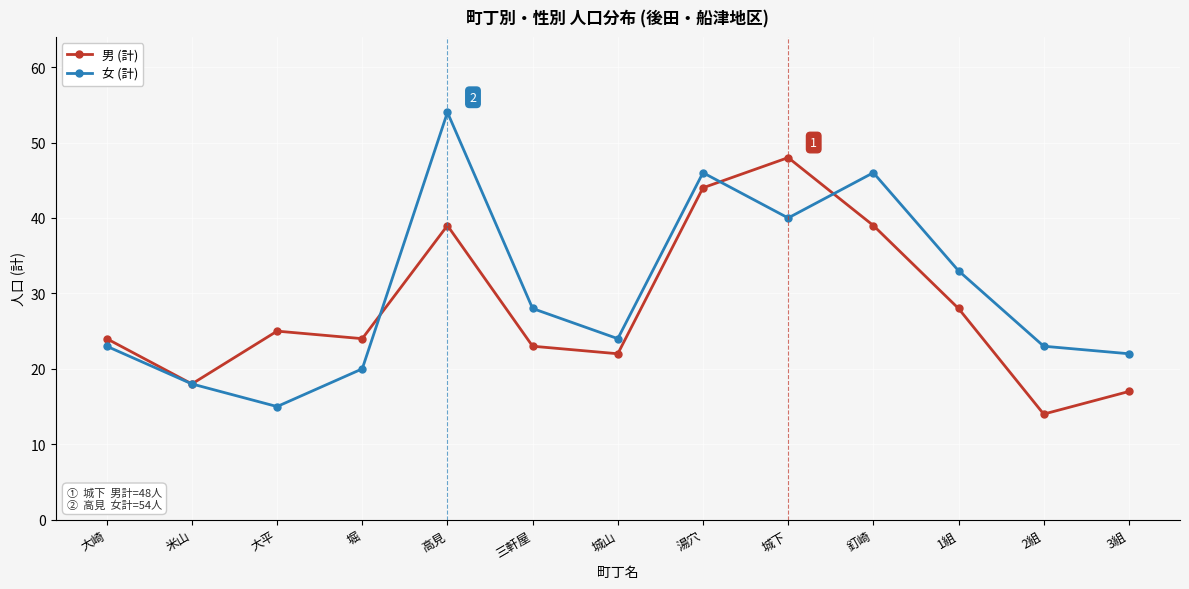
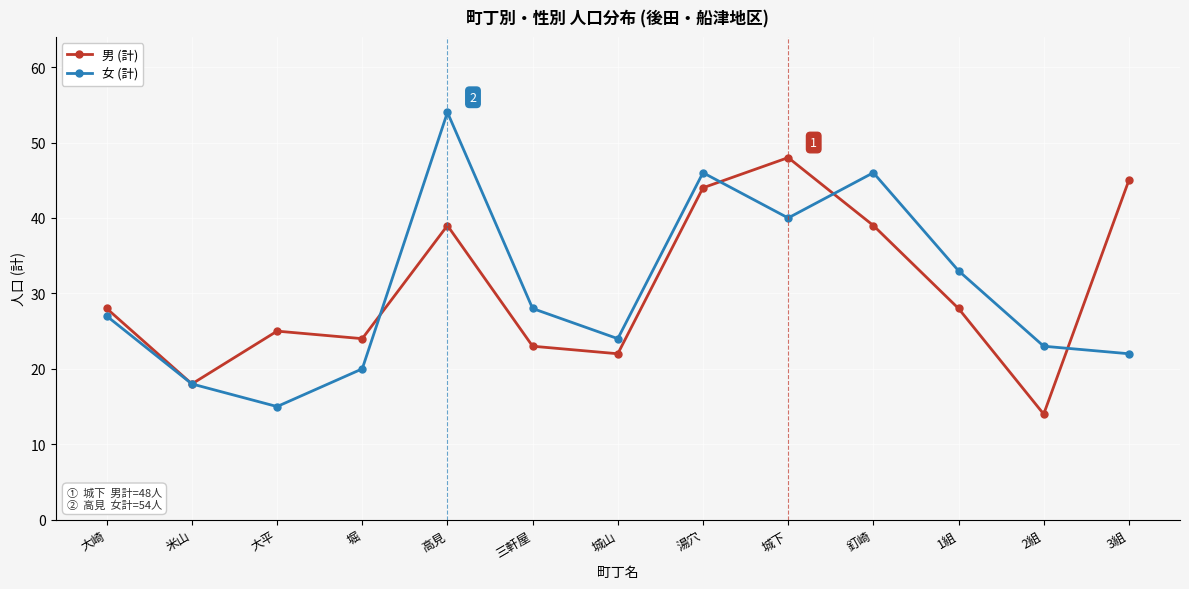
  {
    "男 (計)": {
-     "大崎": 24,
+     "大崎": 28,
      "大平": 25,
      "堀": 24,
      "高見": 39,
      "三軒屋": 23,
      "城山": 22,
      "湯穴": 44,
      "釘崎": 39,
      "1組": 28,
      "2組": 14,
-     "3組": 17
+     "3組": 45
    },
    "女 (計)": {
-     "大崎": 23,
+     "大崎": 27,
      "大平": 15,
      "堀": 20,
      "三軒屋": 28,
      "城山": 24,
      "湯穴": 46,
      "城下": 40,
      "釘崎": 46,
      "1組": 33,
      "2組": 23,
      "3組": 22
    }
  }
